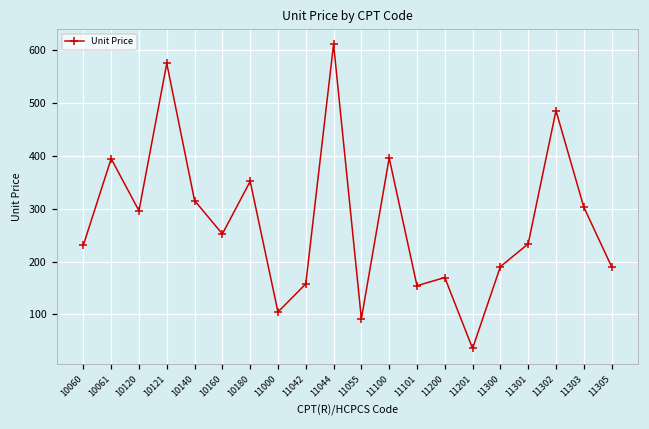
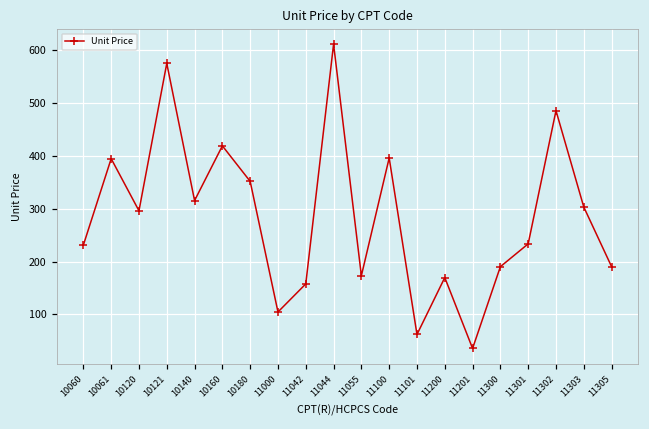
  {
    "10060": 230,
    "10061": 390,
    "10120": 300,
    "10121": 580,
    "10140": 320,
-   "10160": 250,
+   "10160": 420,
    "10180": 350,
    "11000": 100,
    "11042": 160,
    "11044": 610,
-   "11055": 90,
+   "11055": 170,
    "11100": 400,
-   "11101": 150,
+   "11101": 60,
    "11200": 170,
    "11201": 40,
    "11300": 190,
    "11301": 230,
    "11302": 490,
    "11303": 300,
    "11305": 190
  }
